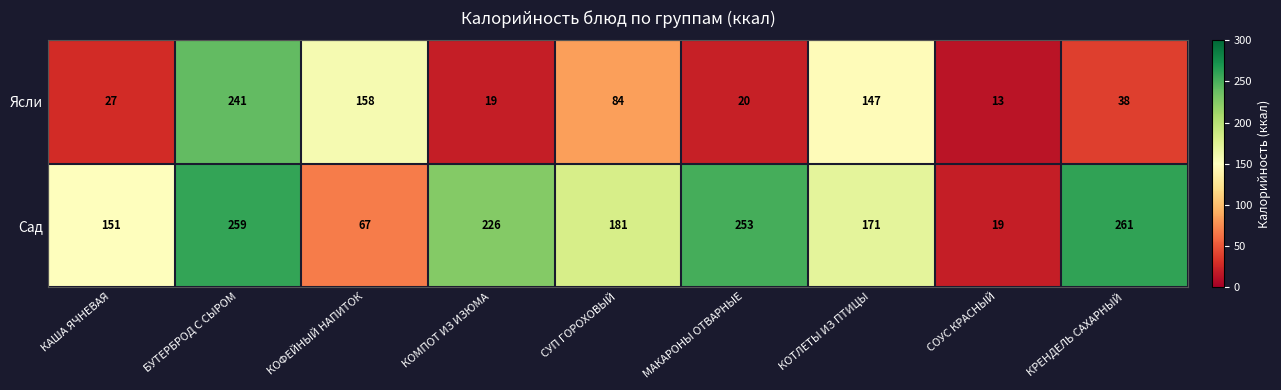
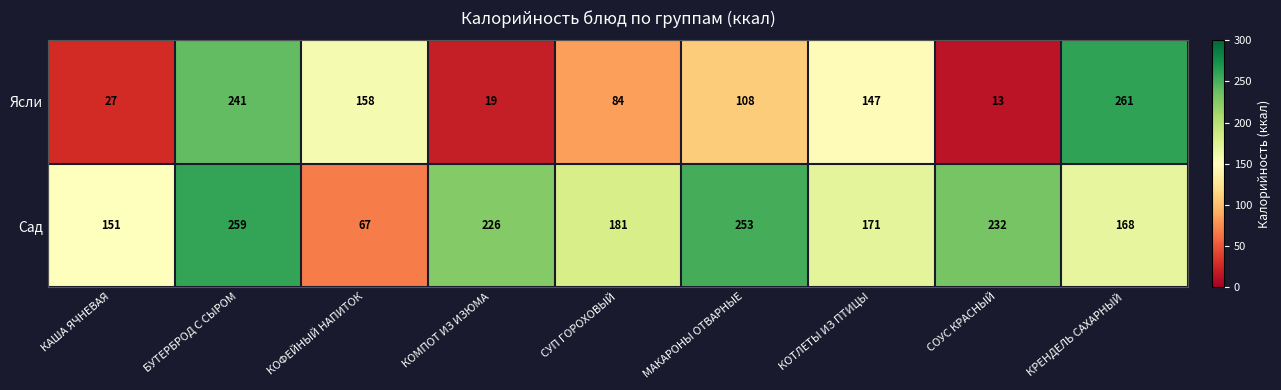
  {
    "Ясли": {
      "КАША ЯЧНЕВАЯ": 27,
      "БУТЕРБРОД С СЫРОМ": 241,
      "КОФЕЙНЫЙ НАПИТОК": 158,
      "КОМПОТ ИЗ ИЗЮМА": 19,
      "СУП ГОРОХОВЫЙ": 84,
-     "МАКАРОНЫ ОТВАРНЫЕ": 20,
+     "МАКАРОНЫ ОТВАРНЫЕ": 108,
      "КОТЛЕТЫ ИЗ ПТИЦЫ": 147,
      "СОУС КРАСНЫЙ": 13,
-     "КРЕНДЕЛЬ САХАРНЫЙ": 38
+     "КРЕНДЕЛЬ САХАРНЫЙ": 261
    },
    "Сад": {
      "КАША ЯЧНЕВАЯ": 151,
      "БУТЕРБРОД С СЫРОМ": 259,
      "КОФЕЙНЫЙ НАПИТОК": 67,
      "КОМПОТ ИЗ ИЗЮМА": 226,
      "СУП ГОРОХОВЫЙ": 181,
      "МАКАРОНЫ ОТВАРНЫЕ": 253,
      "КОТЛЕТЫ ИЗ ПТИЦЫ": 171,
-     "СОУС КРАСНЫЙ": 19,
-     "КРЕНДЕЛЬ САХАРНЫЙ": 261
+     "СОУС КРАСНЫЙ": 232,
+     "КРЕНДЕЛЬ САХАРНЫЙ": 168
    }
  }
